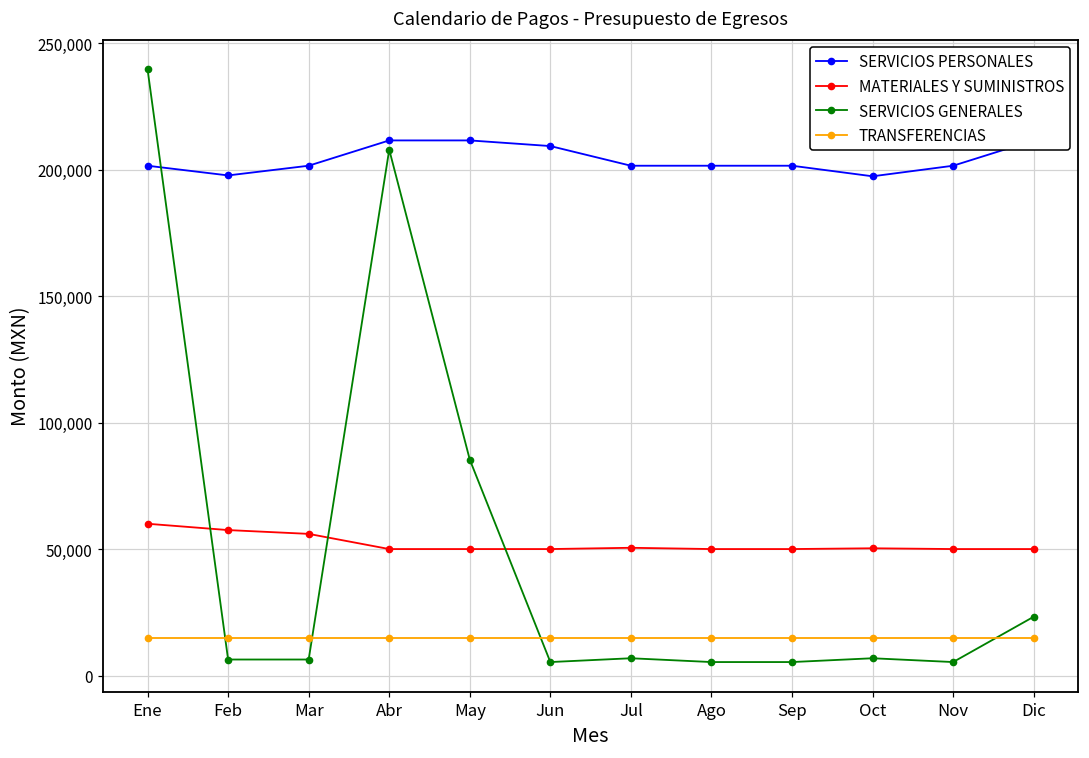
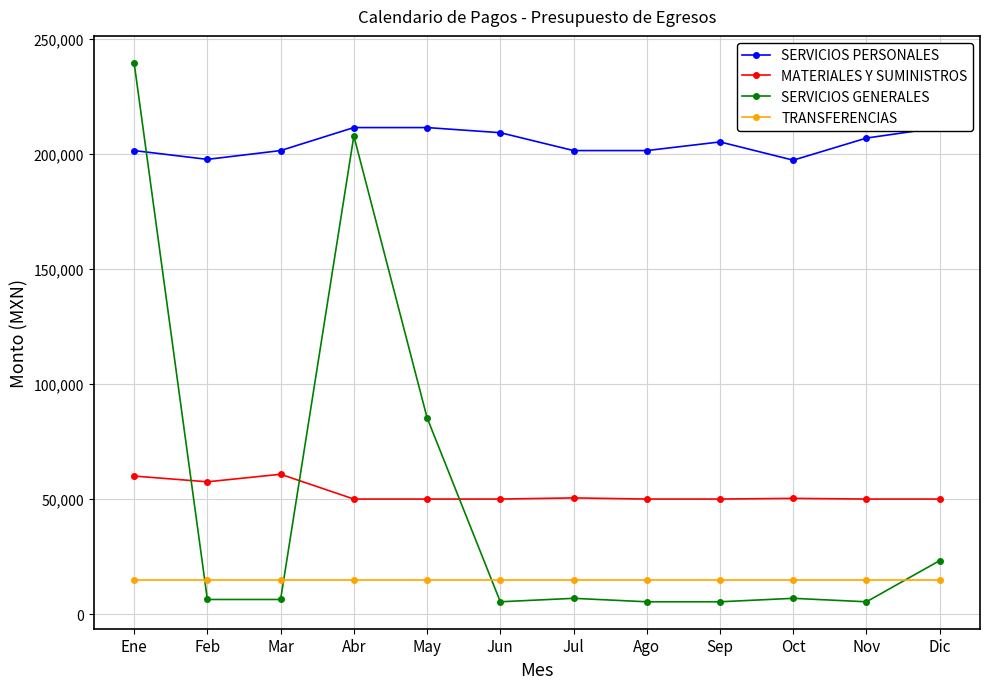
  {
    "SERVICIOS PERSONALES": {
      "Ene": "202,000",
      "Feb": "198,000",
      "Mar": "202,000",
      "Abr": "212,000",
      "May": "212,000",
      "Jun": "209,000",
      "Jul": "202,000",
      "Ago": "202,000",
-     "Sep": "202,000",
+     "Sep": "205,000",
      "Oct": "197,000",
-     "Nov": "202,000"
+     "Nov": "207,000"
    },
    "MATERIALES Y SUMINISTROS": {
      "Ene": "60,000",
      "Feb": "58,000",
-     "Mar": "56,000",
+     "Mar": "61,000",
      "Abr": "50,000",
      "May": "50,000",
      "Jun": "50,000",
      "Jul": "51,000",
      "Ago": "50,000",
      "Sep": "50,000",
      "Oct": "50,000",
      "Nov": "50,000",
      "Dic": "50,000"
    },
    "SERVICIOS GENERALES": {
      "Ene": "240,000",
      "Feb": "6,000",
      "Mar": "6,000",
      "Abr": "208,000",
      "May": "85,000",
      "Jun": "5,000",
      "Jul": "7,000",
      "Ago": "5,000",
      "Sep": "5,000",
      "Oct": "7,000",
      "Nov": "5,000",
      "Dic": "23,000"
    },
    "TRANSFERENCIAS": {
      "Ene": "15,000",
      "Feb": "15,000",
      "Mar": "15,000",
      "Abr": "15,000",
      "May": "15,000",
      "Jun": "15,000",
      "Jul": "15,000",
      "Ago": "15,000",
      "Sep": "15,000",
      "Oct": "15,000",
      "Nov": "15,000",
      "Dic": "15,000"
    }
  }
